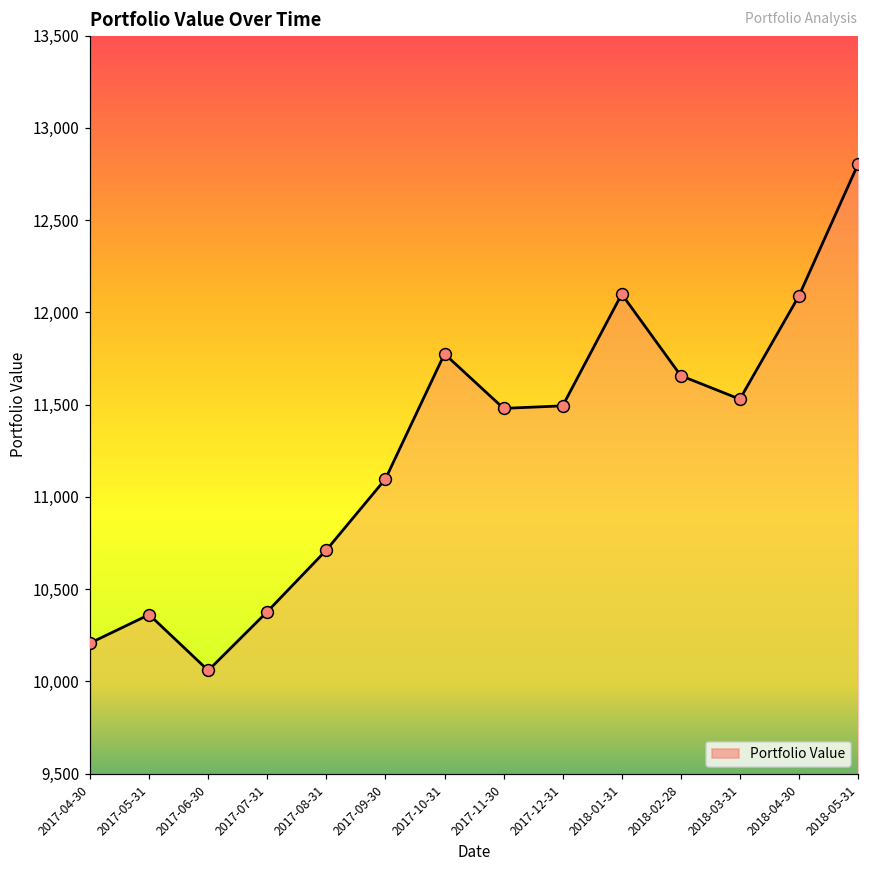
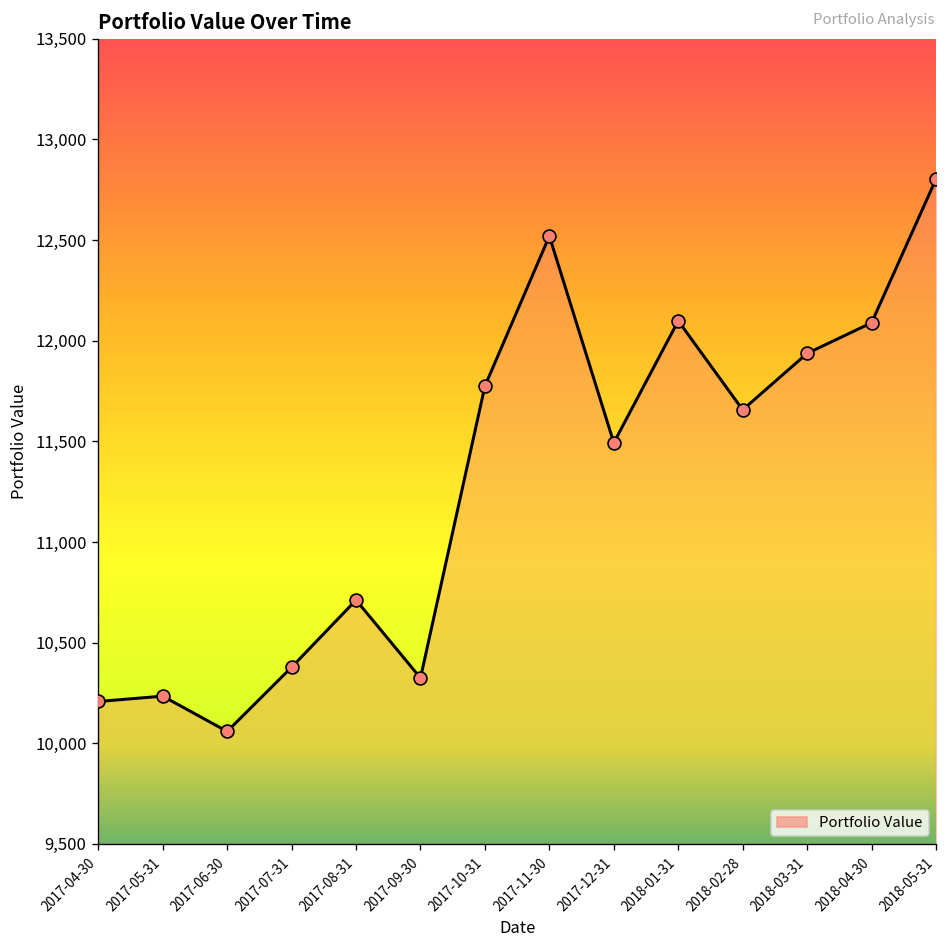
  {
    "2017-04-30": "10,210",
-   "2017-05-31": "10,360",
+   "2017-05-31": "10,230",
    "2017-06-30": "10,060",
    "2017-07-31": "10,380",
    "2017-08-31": "10,710",
-   "2017-09-30": "11,100",
+   "2017-09-30": "10,320",
    "2017-10-31": "11,770",
-   "2017-11-30": "11,480",
+   "2017-11-30": "12,520",
    "2017-12-31": "11,490",
    "2018-01-31": "12,100",
    "2018-02-28": "11,660",
-   "2018-03-31": "11,530",
+   "2018-03-31": "11,940",
    "2018-04-30": "12,090",
    "2018-05-31": "12,800"
  }
